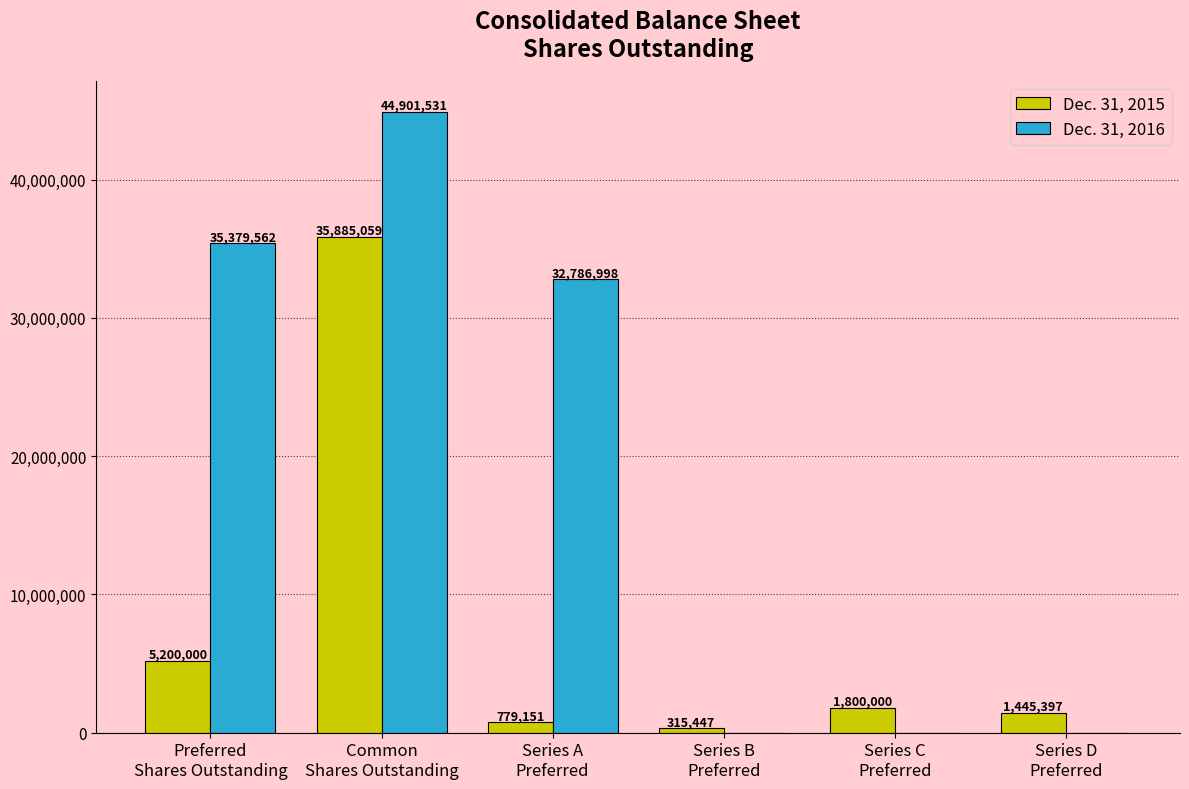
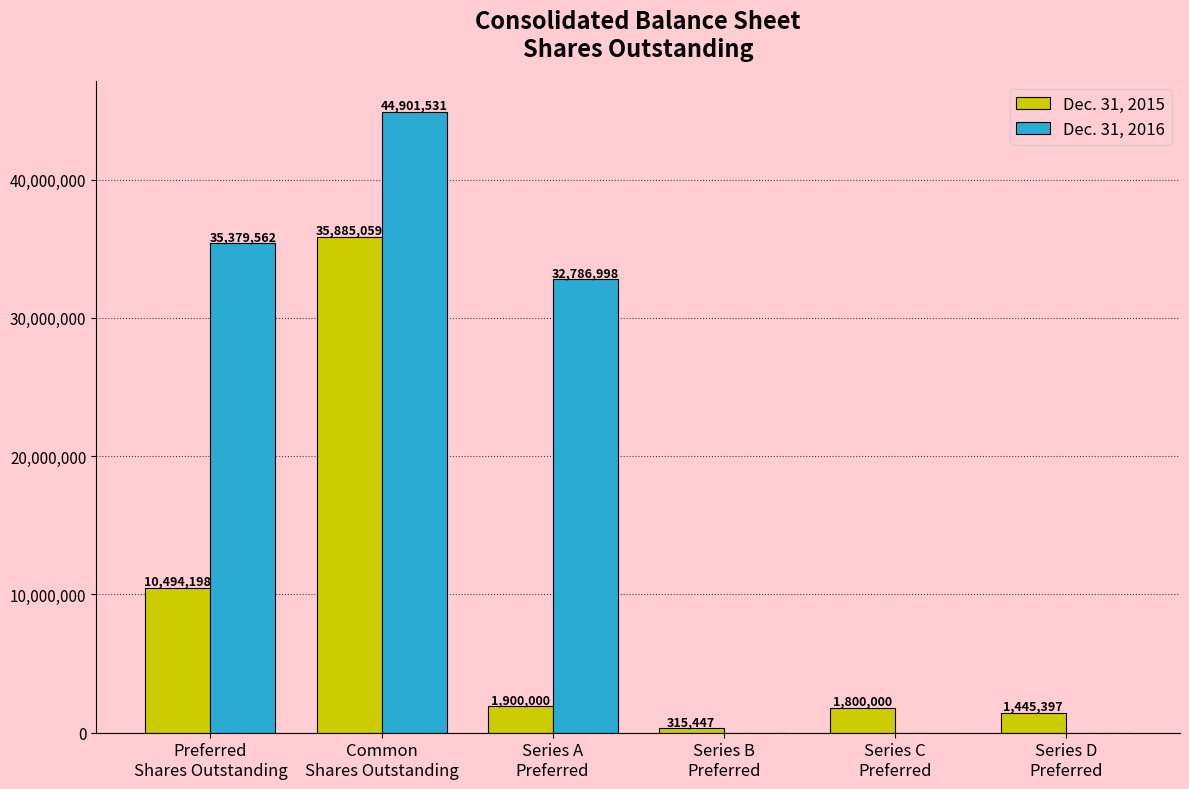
  {
    "Dec. 31, 2015": {
-     "Preferred Shares Outstanding": "5,200,000",
+     "Preferred Shares Outstanding": "10,494,198",
      "Common Shares Outstanding": "35,885,059",
-     "Series A Preferred": "779,151",
+     "Series A Preferred": "1,900,000",
      "Series B Preferred": "315,447",
      "Series C Preferred": "1,800,000",
      "Series D Preferred": "1,445,397"
    },
    "Dec. 31, 2016": {
      "Preferred Shares Outstanding": "35,379,562",
      "Common Shares Outstanding": "44,901,531",
      "Series A Preferred": "32,786,998"
    }
  }
